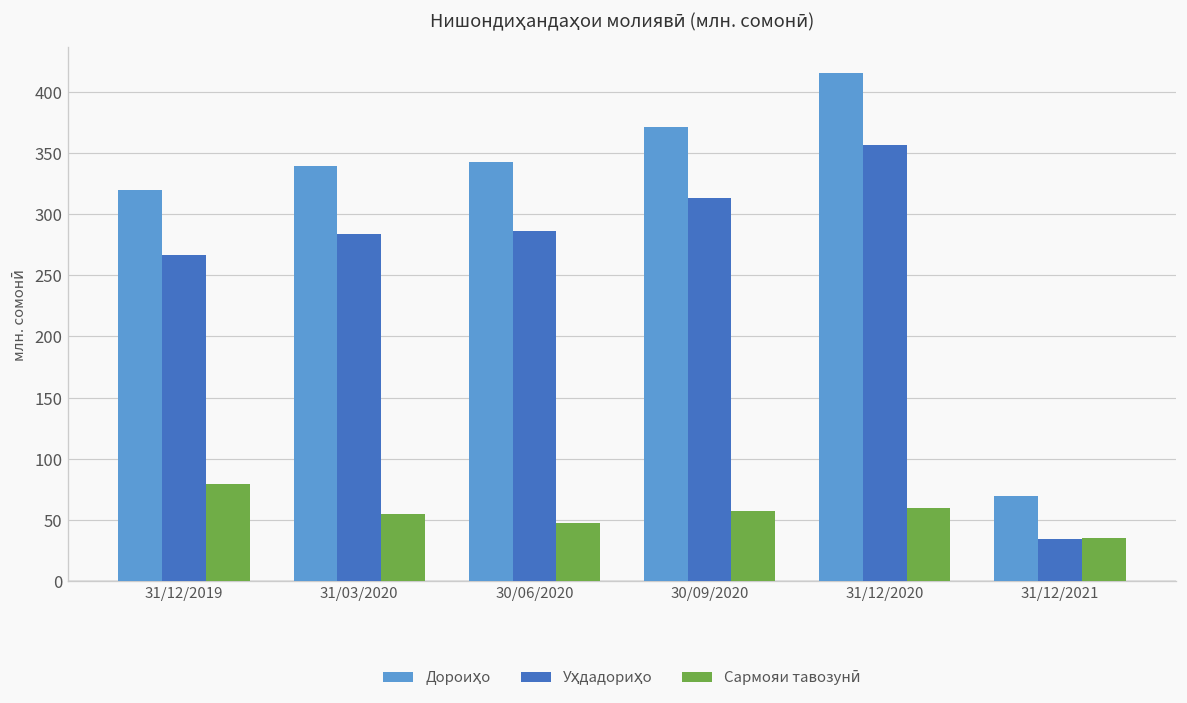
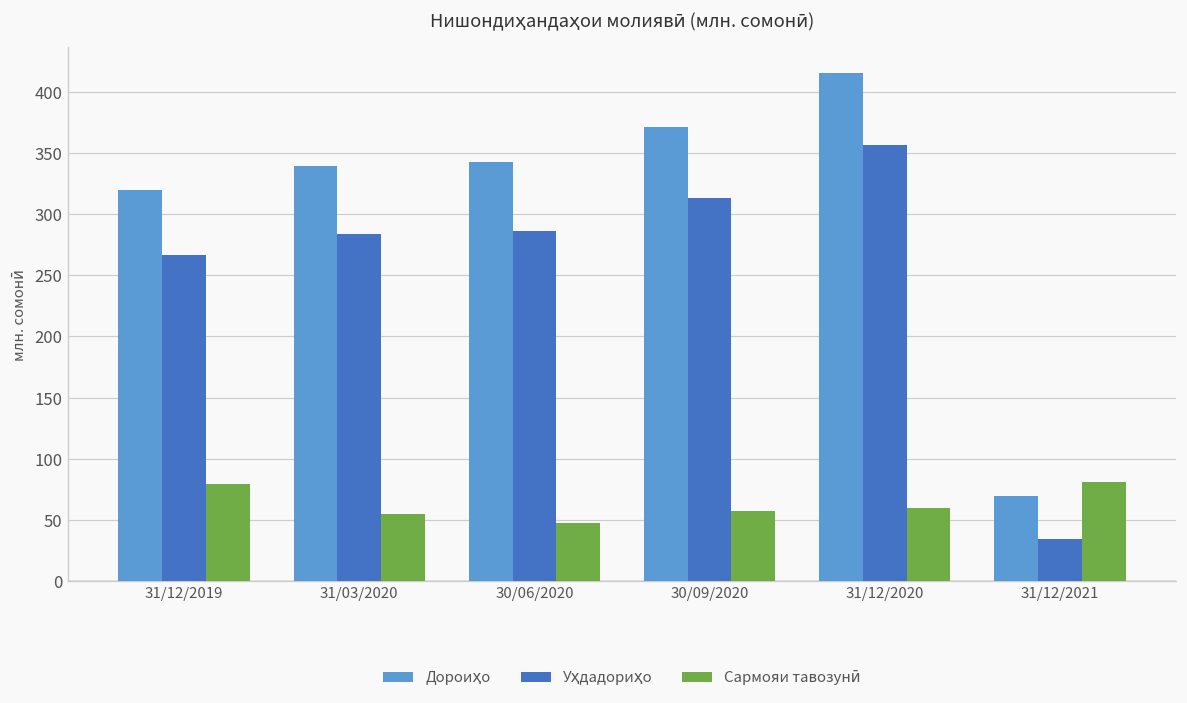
  {
    "Сармояи тавозунӣ": {
      "31/12/2019": 79,
      "31/03/2020": 55,
      "30/06/2020": 47,
      "30/09/2020": 58,
      "31/12/2020": 60,
-     "31/12/2021": 35
+     "31/12/2021": 81
    }
  }
